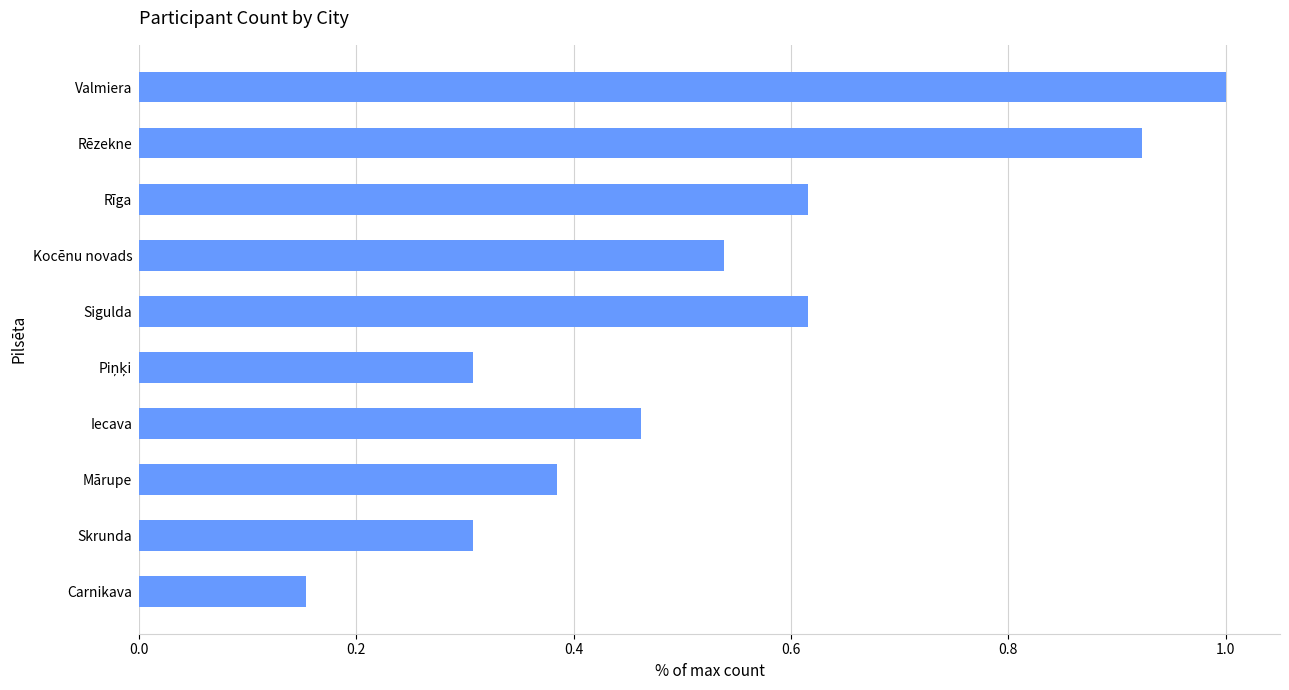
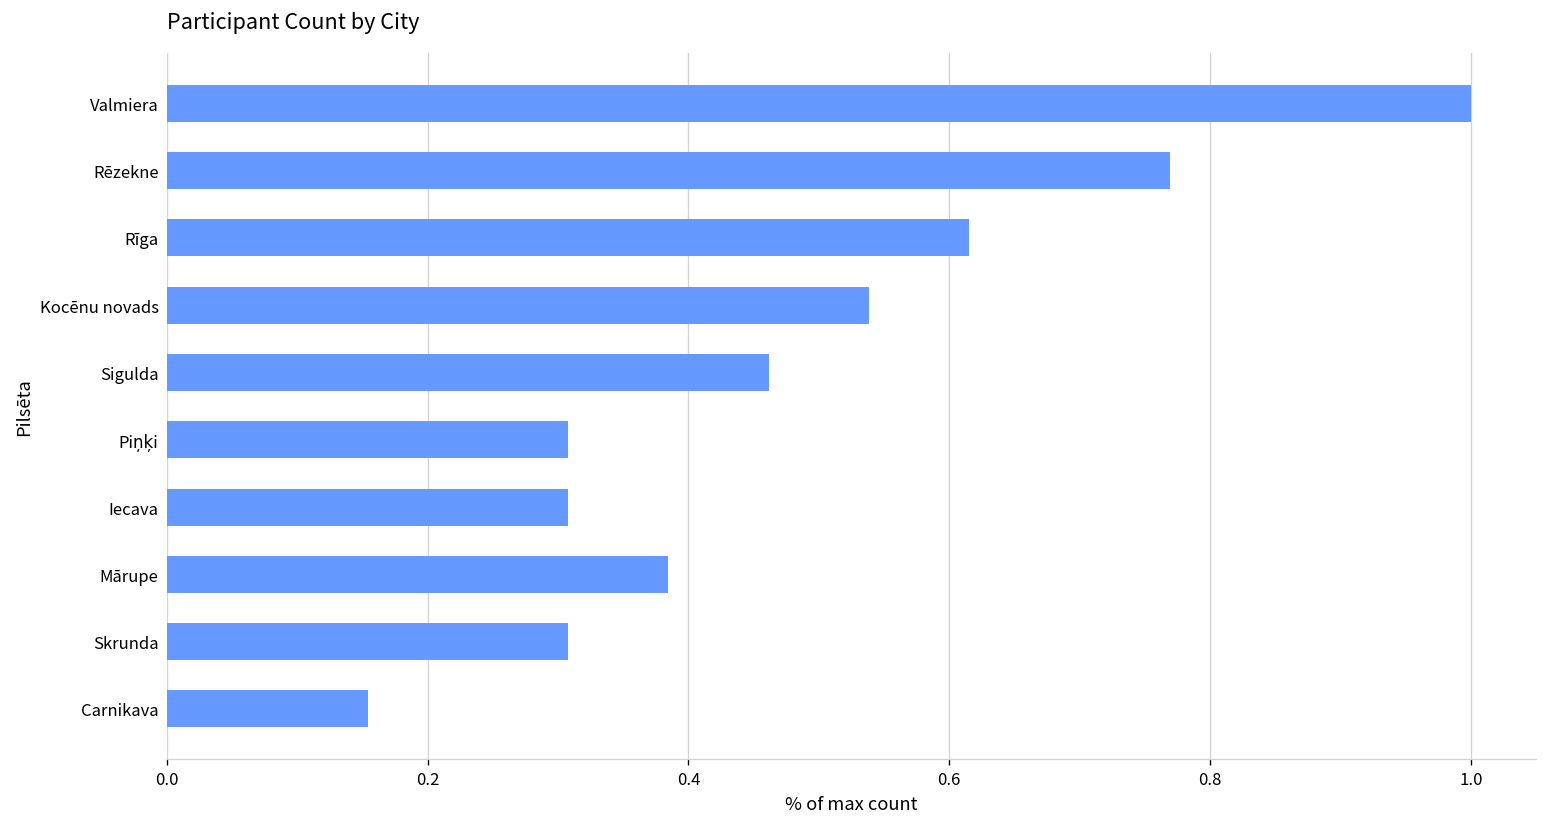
  {
    "Valmiera": 1.000,
-   "Rēzekne": 0.923,
+   "Rēzekne": 0.769,
    "Rīga": 0.615,
    "Kocēnu novads": 0.538,
-   "Sigulda": 0.615,
+   "Sigulda": 0.462,
    "Piņķi": 0.308,
-   "Iecava": 0.462,
+   "Iecava": 0.308,
    "Mārupe": 0.385,
    "Skrunda": 0.308,
    "Carnikava": 0.154
  }
